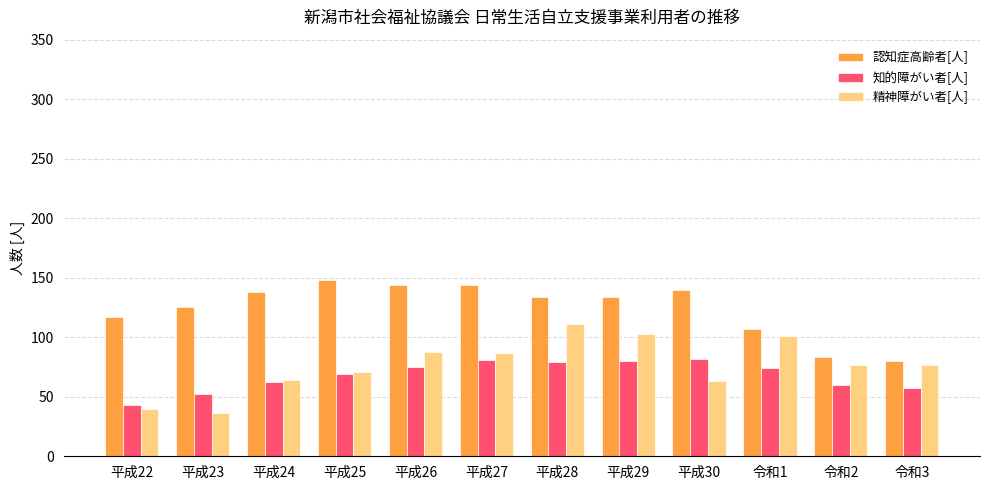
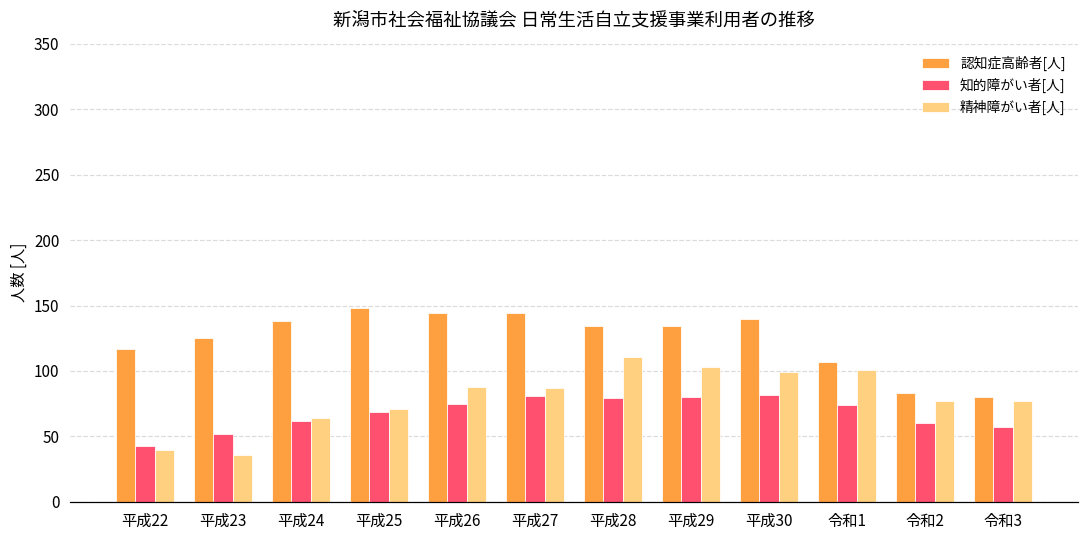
  {
    "認知症高齢者[人]": {
      "平成22": 117,
      "平成23": 125,
      "平成24": 138,
      "平成25": 148,
      "平成26": 144,
      "平成27": 144,
      "平成28": 134,
      "平成29": 134,
      "平成30": 140,
      "令和1": 107,
      "令和2": 83,
      "令和3": 80
    },
    "知的障がい者[人]": {
      "平成22": 43,
      "平成23": 52,
      "平成24": 62,
      "平成25": 69,
      "平成26": 75,
      "平成27": 81,
      "平成28": 79,
      "平成29": 80,
      "平成30": 82,
      "令和1": 74,
      "令和2": 60,
      "令和3": 57
    },
    "精神障がい者[人]": {
      "平成22": 40,
      "平成23": 36,
      "平成24": 64,
      "平成25": 71,
      "平成26": 88,
      "平成27": 87,
      "平成28": 111,
      "平成29": 103,
-     "平成30": 63,
+     "平成30": 99,
      "令和1": 101,
      "令和2": 77,
      "令和3": 77
    }
  }
